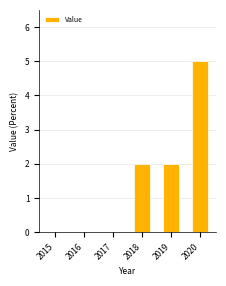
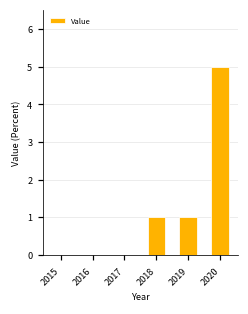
  {
    "2015": 0,
    "2016": 0,
    "2017": 0,
-   "2018": 2,
-   "2019": 2,
+   "2018": 1,
+   "2019": 1,
    "2020": 5
  }
